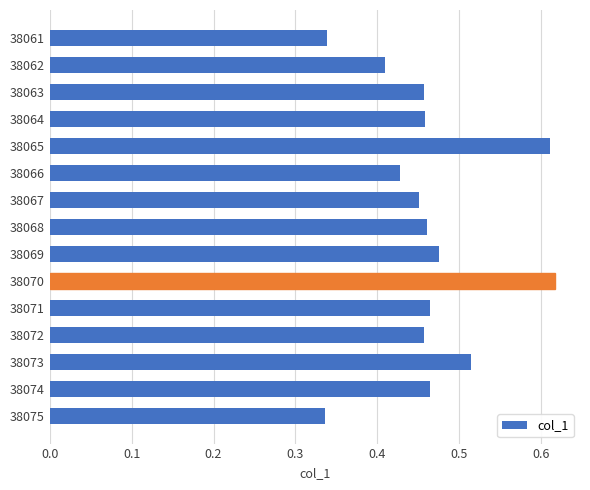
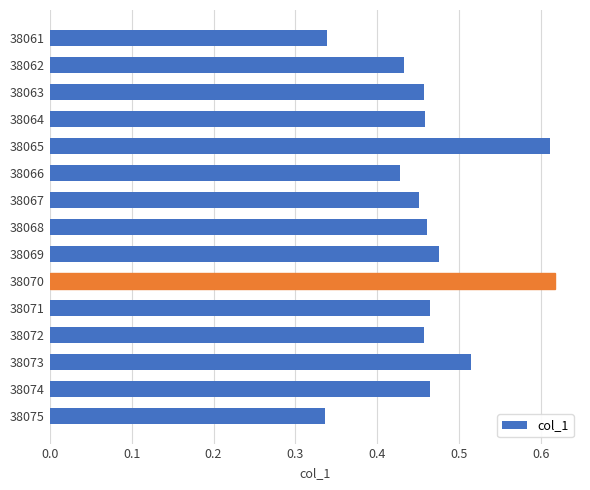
  {
    "38061": 0.34,
-   "38062": 0.41,
+   "38062": 0.43,
    "38063": 0.46,
    "38064": 0.46,
    "38065": 0.61,
    "38066": 0.43,
    "38067": 0.45,
    "38068": 0.46,
    "38069": 0.48,
    "38070": 0.62,
    "38071": 0.46,
    "38072": 0.46,
    "38073": 0.52,
    "38074": 0.47,
    "38075": 0.34
  }
